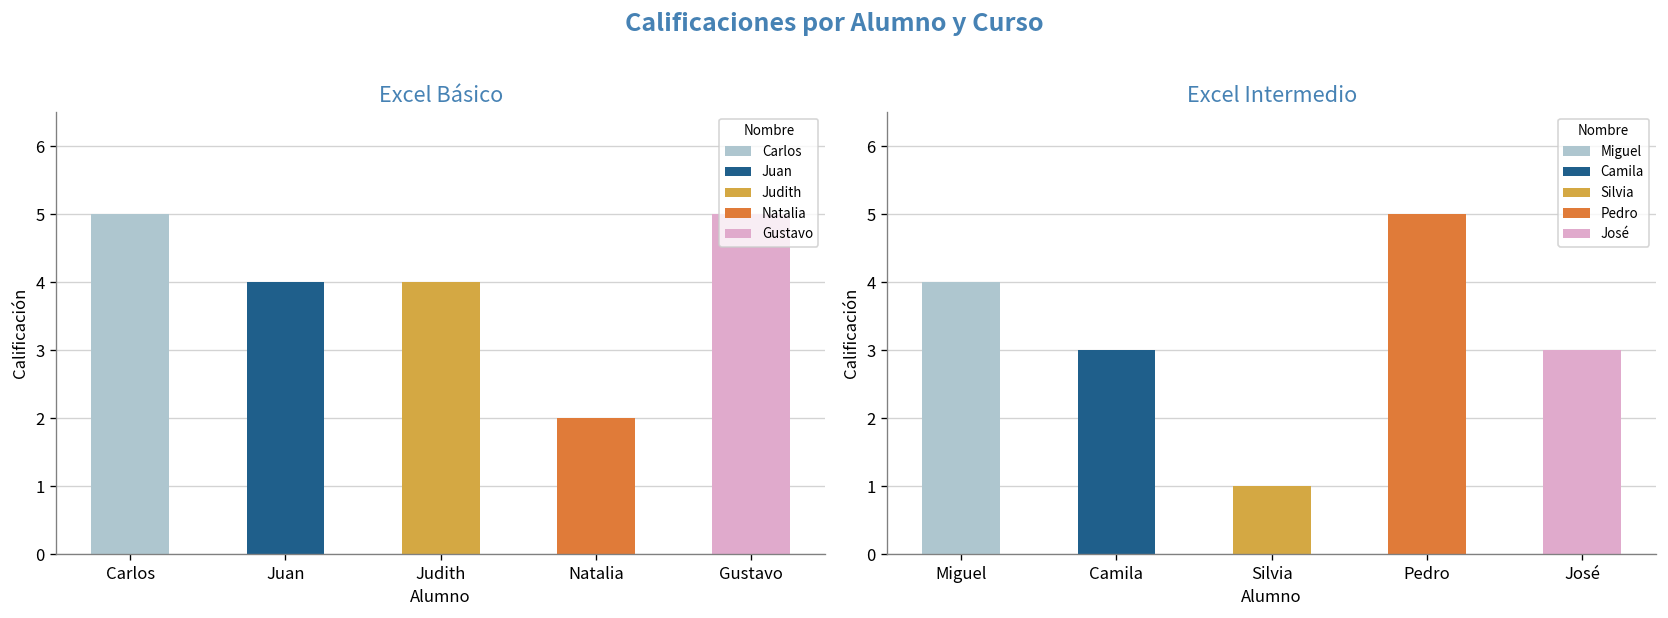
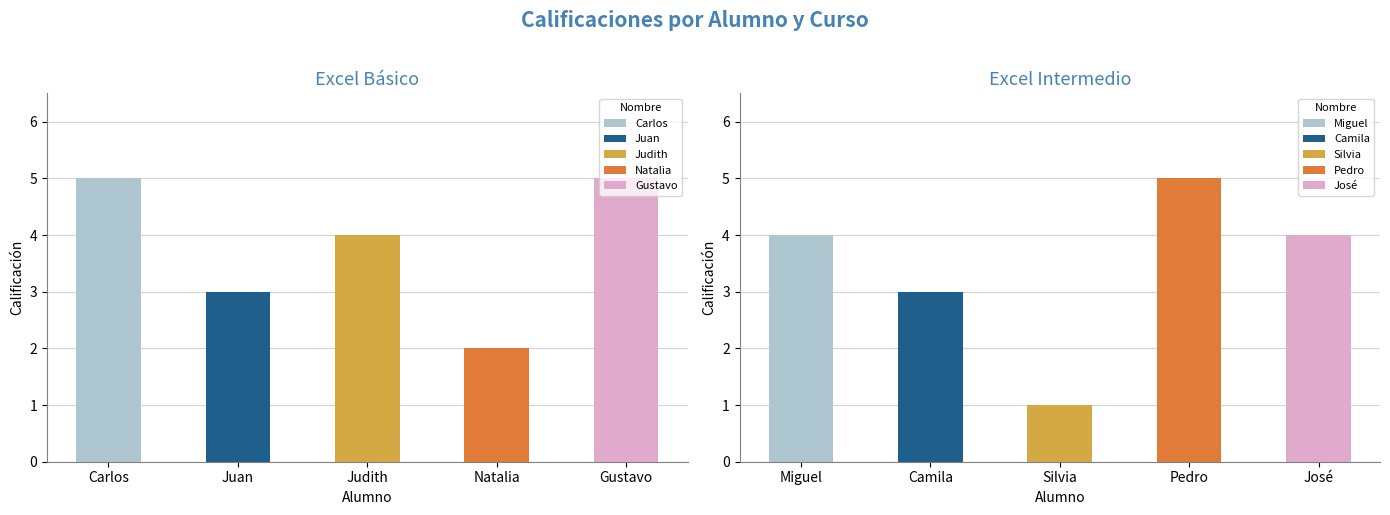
  {
    "Excel Básico": {
      "Carlos": 5,
-     "Juan": 4,
+     "Juan": 3,
      "Judith": 4,
      "Natalia": 2
    },
    "Excel Intermedio": {
      "Miguel": 4,
      "Camila": 3,
      "Silvia": 1,
      "Pedro": 5,
-     "José": 3
+     "José": 4
    }
  }
